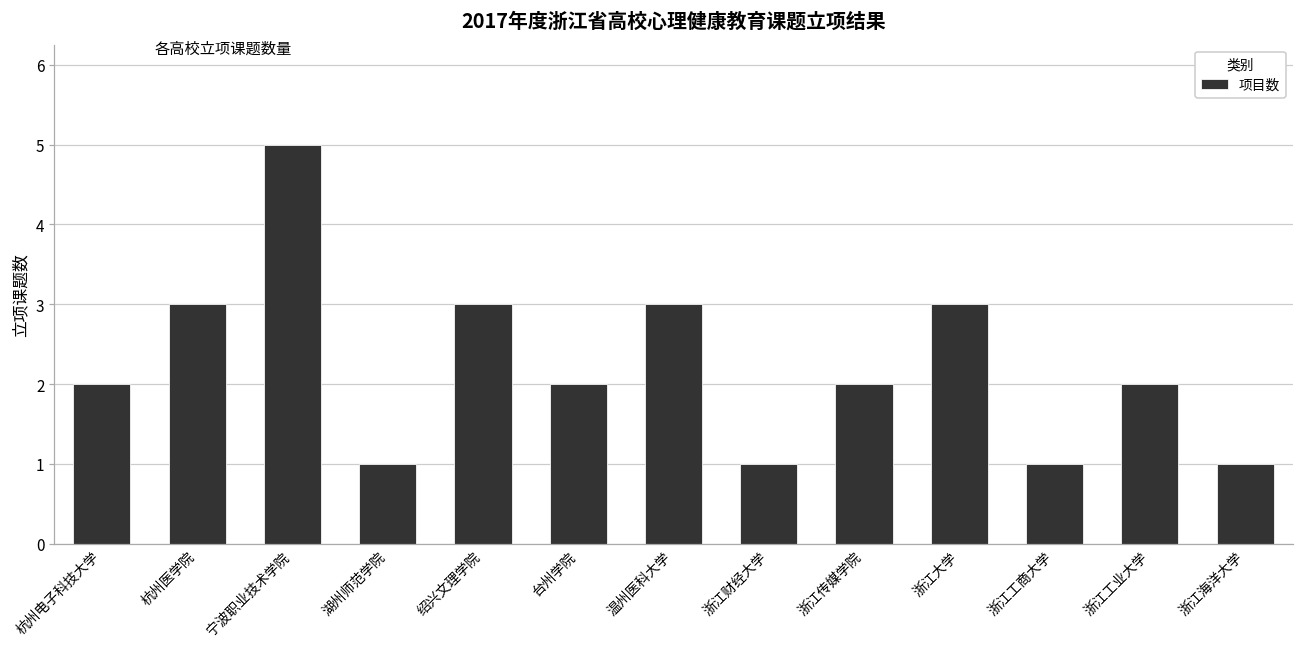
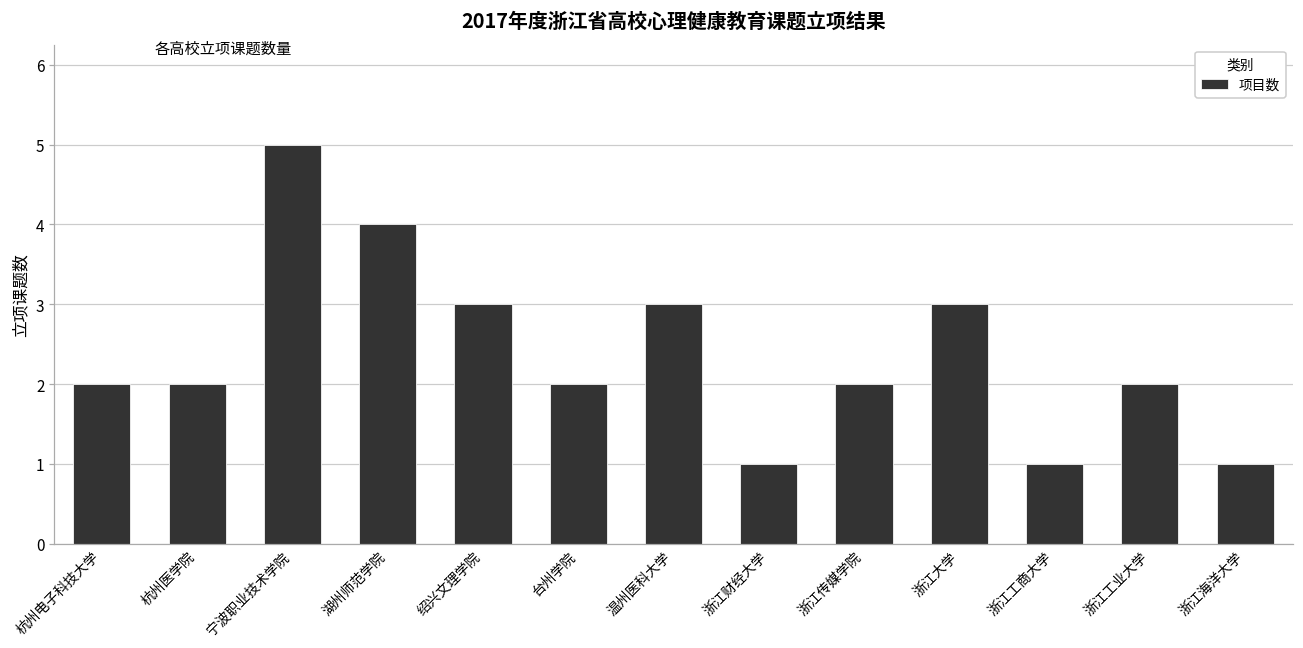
  {
    "杭州电子科技大学": 2,
-   "杭州医学院": 3,
+   "杭州医学院": 2,
    "宁波职业技术学院": 5,
-   "湖州师范学院": 1,
+   "湖州师范学院": 4,
    "绍兴文理学院": 3,
    "台州学院": 2,
    "温州医科大学": 3,
    "浙江财经大学": 1,
    "浙江传媒学院": 2,
    "浙江大学": 3,
    "浙江工商大学": 1,
    "浙江工业大学": 2,
    "浙江海洋大学": 1
  }
